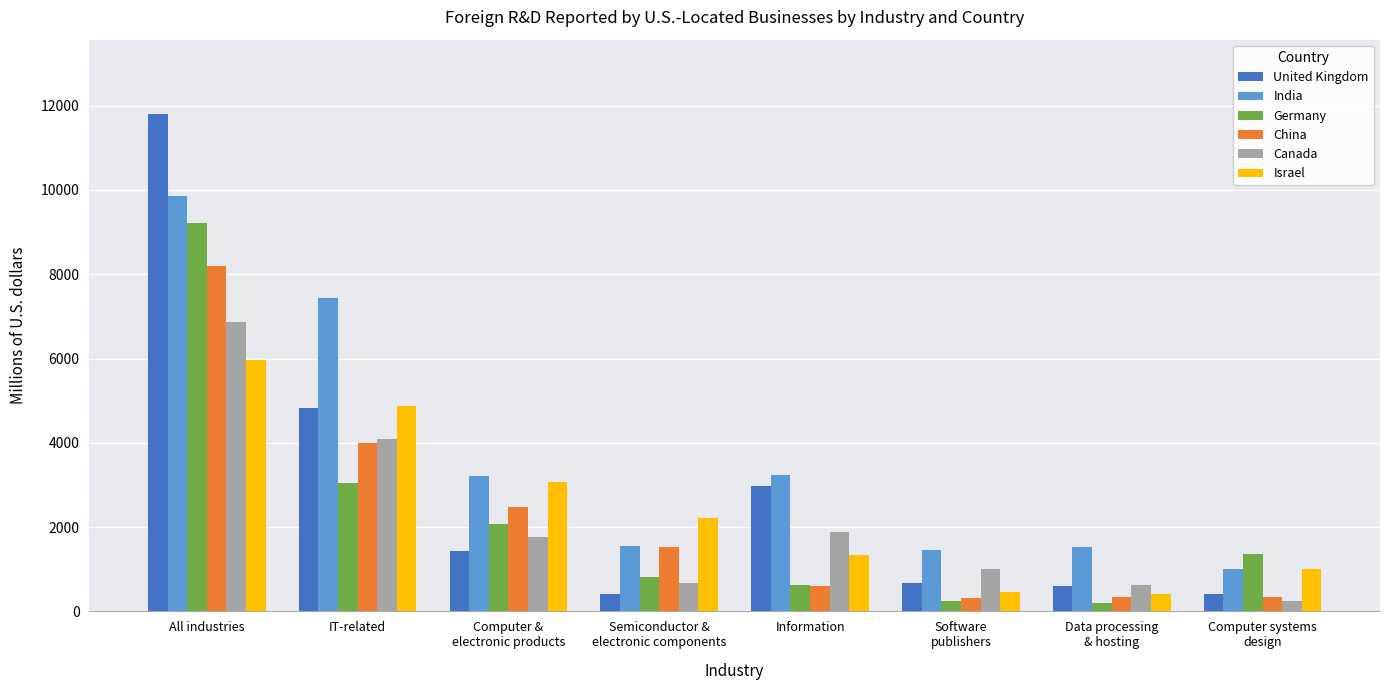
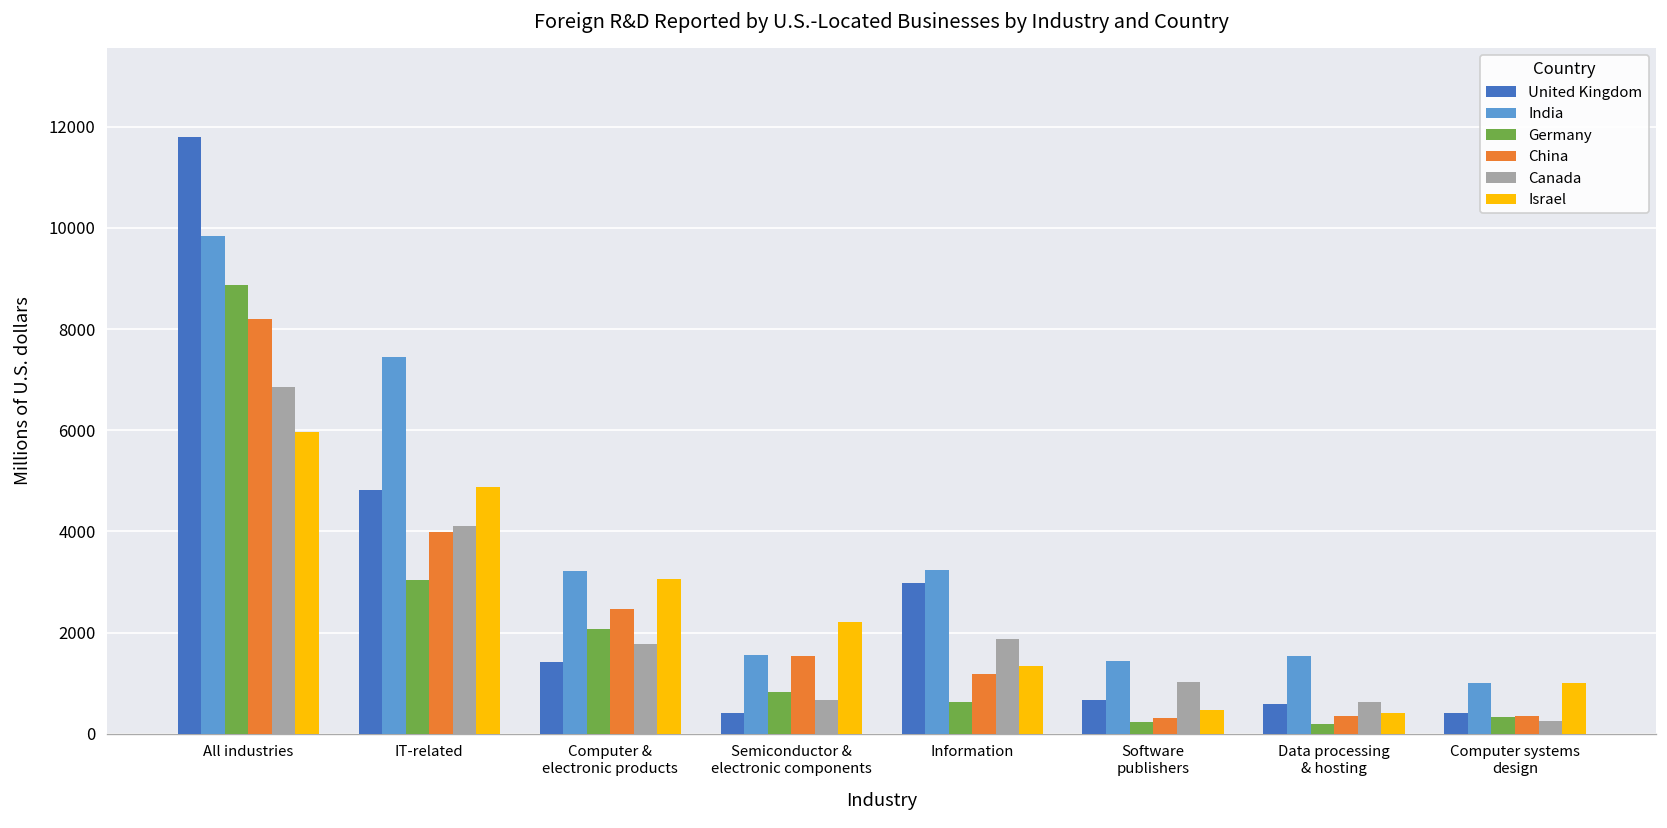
  {
    "Germany": {
-     "All industries": 9200,
+     "All industries": 8900,
      "IT-related": 3000,
      "Computer & electronic products": 2100,
      "Semiconductor & electronic components": 800,
      "Information": 600,
      "Software publishers": 200,
      "Data processing & hosting": 200,
-     "Computer systems design": 1400
+     "Computer systems design": 300
    },
    "China": {
      "All industries": 8200,
      "IT-related": 4000,
      "Computer & electronic products": 2500,
      "Semiconductor & electronic components": 1500,
-     "Information": 600,
+     "Information": 1200,
      "Software publishers": 300,
      "Data processing & hosting": 300,
      "Computer systems design": 300
    },
    "Canada": {
      "All industries": 6900,
      "IT-related": 4100,
      "Computer & electronic products": 1800,
      "Semiconductor & electronic components": 700,
      "Information": 1900,
      "Software publishers": 1000,
      "Data processing & hosting": 600,
      "Computer systems design": 200
    },
    "Israel": {
      "All industries": 6000,
      "IT-related": 4900,
      "Computer & electronic products": 3100,
      "Semiconductor & electronic components": 2200,
      "Information": 1300,
      "Software publishers": 500,
      "Data processing & hosting": 400,
      "Computer systems design": 1000
    }
  }
